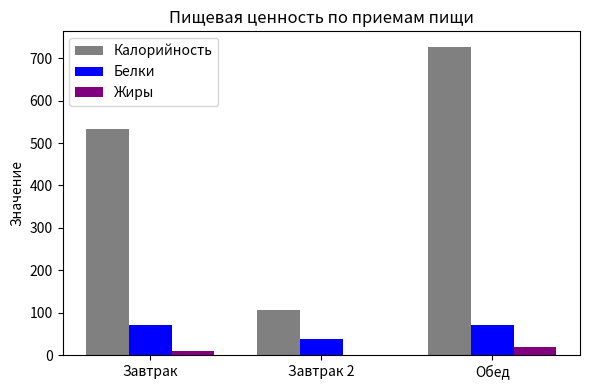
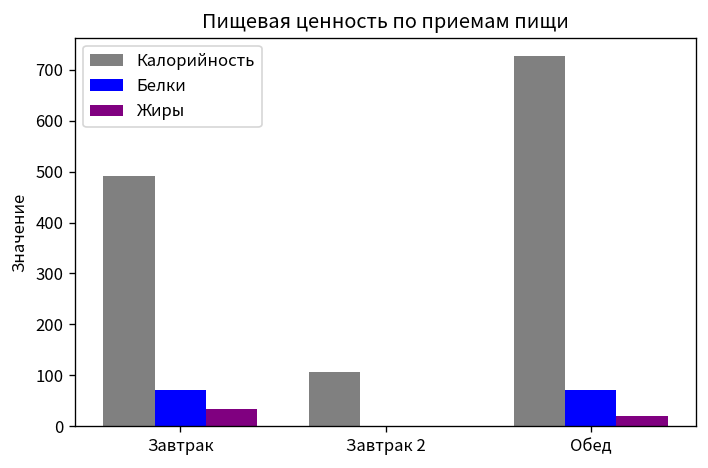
  {
    "Калорийность": {
-     "Завтрак": 530,
+     "Завтрак": 490,
      "Завтрак 2": 110,
      "Обед": 730
    },
    "Белки": {
      "Завтрак": 70,
-     "Завтрак 2": 40,
+     "Завтрак 2": 0,
      "Обед": 70
    },
    "Жиры": {
-     "Завтрак": 10,
+     "Завтрак": 30,
      "Завтрак 2": 0,
      "Обед": 20
    }
  }
